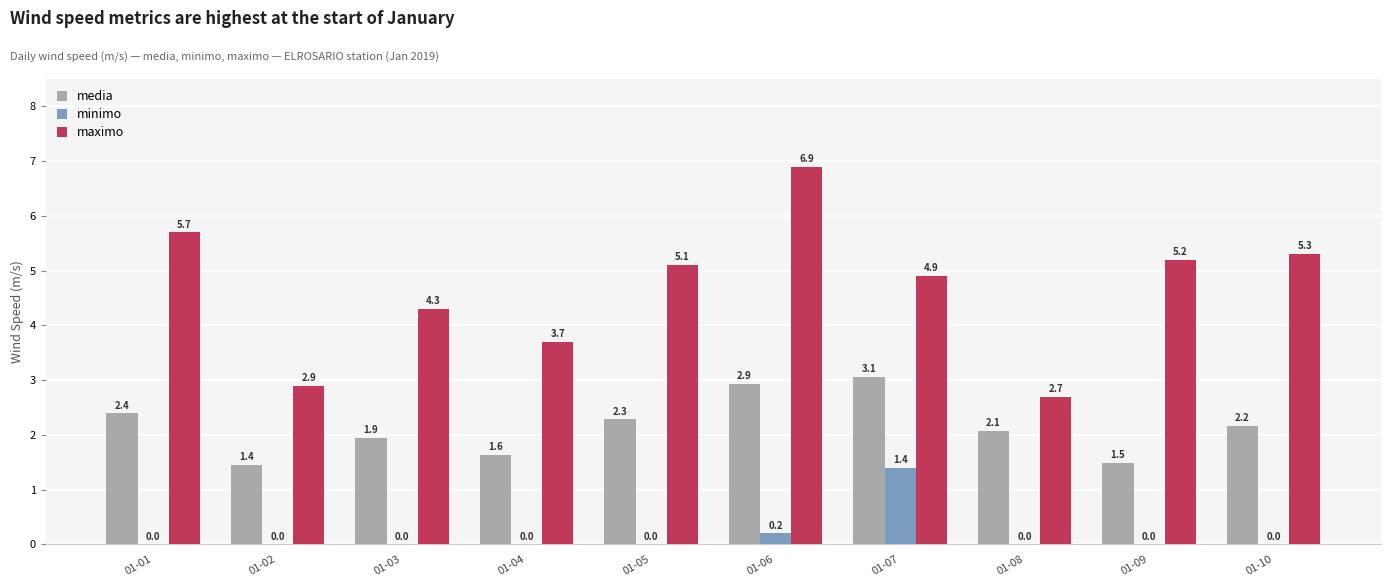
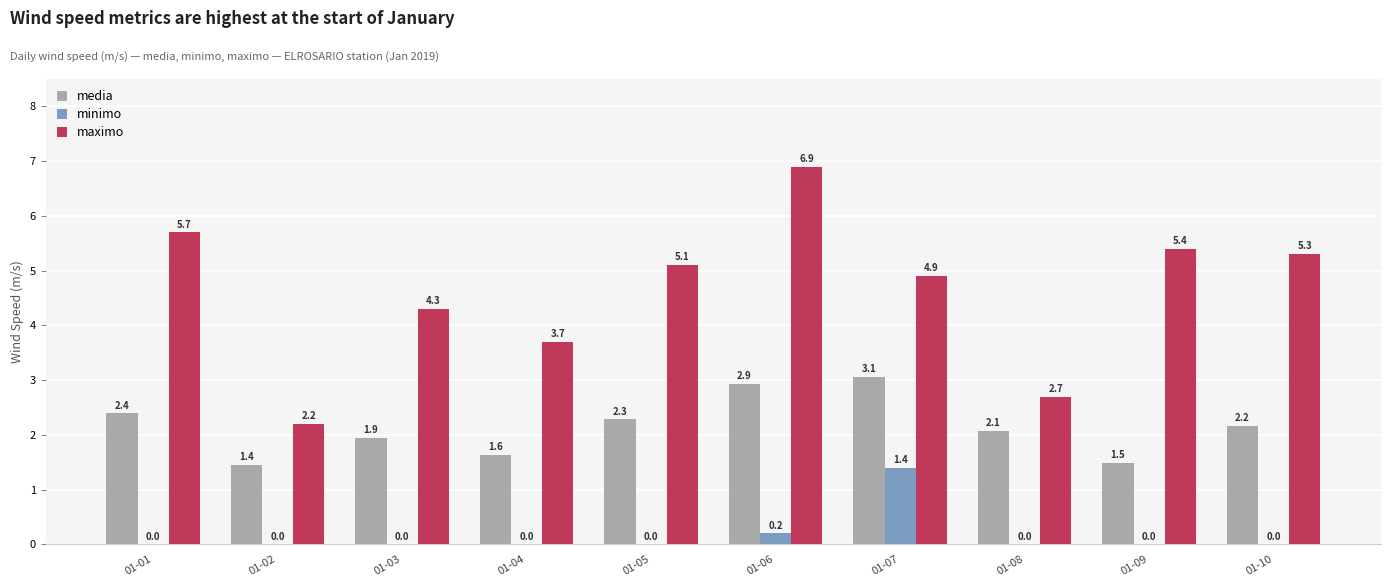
  {
    "maximo": {
      "01-01": 5.7,
-     "01-02": 2.9,
+     "01-02": 2.2,
      "01-03": 4.3,
      "01-04": 3.7,
      "01-05": 5.1,
      "01-06": 6.9,
      "01-07": 4.9,
      "01-08": 2.7,
-     "01-09": 5.2,
+     "01-09": 5.4,
      "01-10": 5.3
    }
  }
